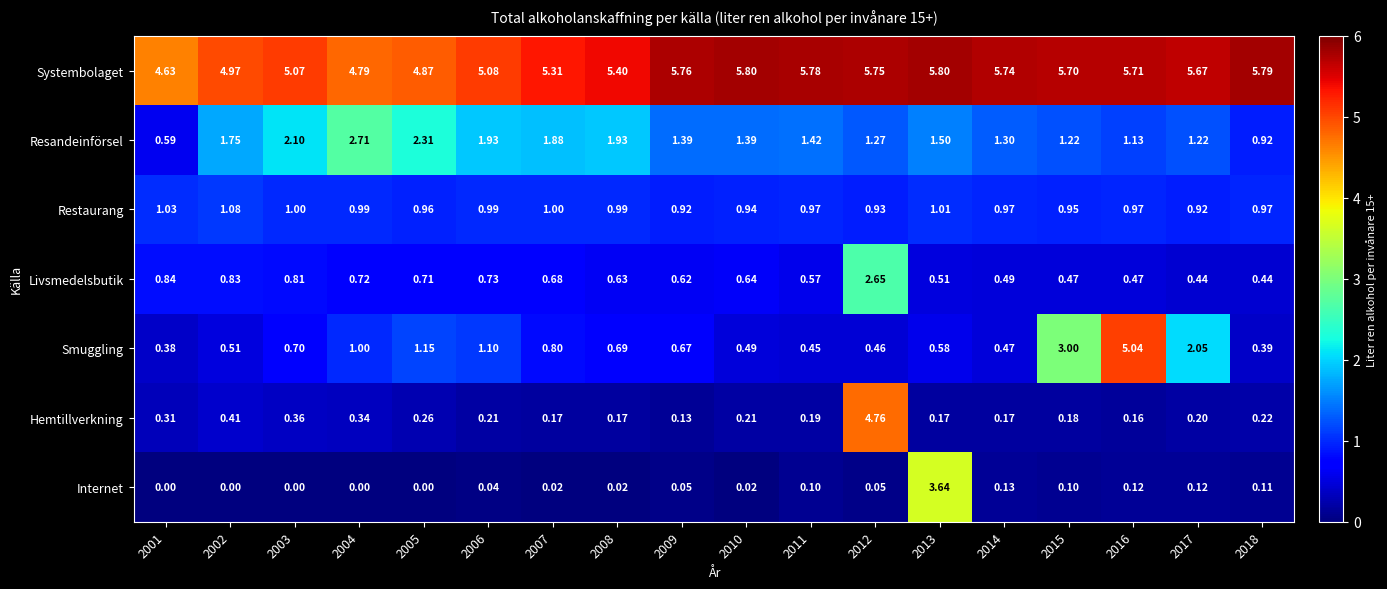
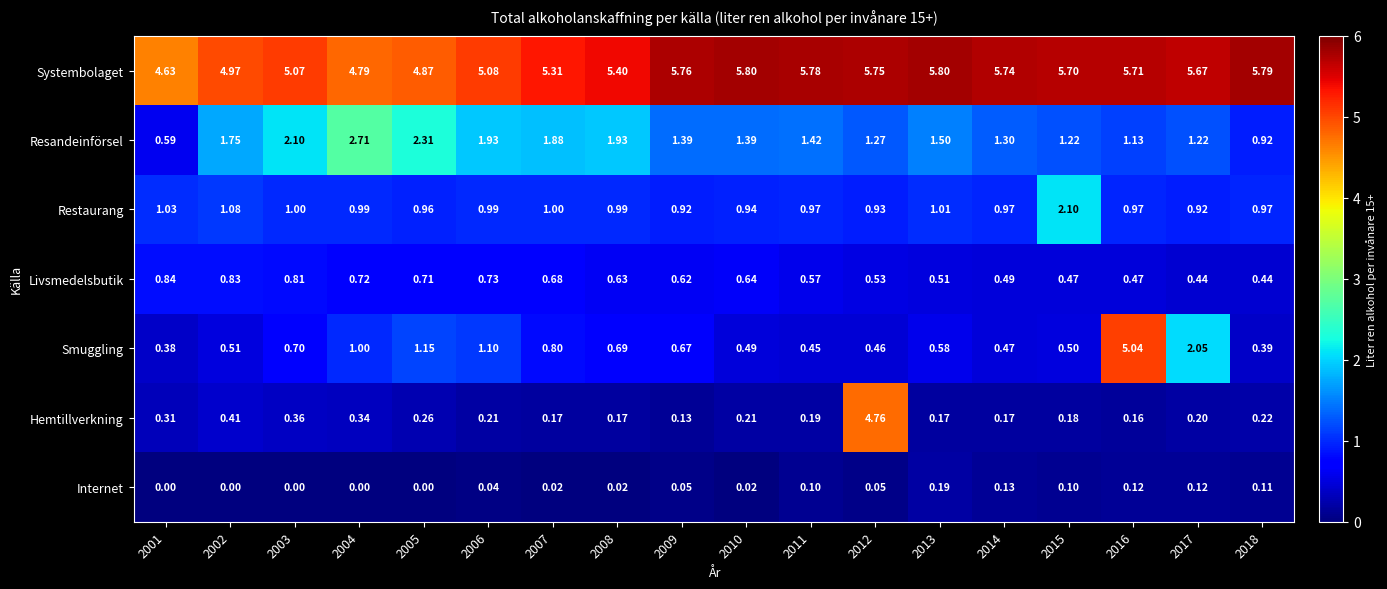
  {
    "Systembolaget": {
      "2001": 4.63,
      "2002": 4.97,
      "2003": 5.07,
      "2004": 4.79,
      "2005": 4.87,
      "2006": 5.08,
      "2007": 5.31,
      "2008": 5.40,
      "2009": 5.76,
      "2010": 5.80,
      "2011": 5.78,
      "2012": 5.75,
      "2013": 5.80,
      "2014": 5.74,
      "2015": 5.70,
      "2016": 5.71,
      "2017": 5.67,
      "2018": 5.79
    },
    "Resandeinförsel": {
      "2001": 0.59,
      "2002": 1.75,
      "2003": 2.10,
      "2004": 2.71,
      "2005": 2.31,
      "2006": 1.93,
      "2007": 1.88,
      "2008": 1.93,
      "2009": 1.39,
      "2010": 1.39,
      "2011": 1.42,
      "2012": 1.27,
      "2013": 1.50,
      "2014": 1.30,
      "2015": 1.22,
      "2016": 1.13,
      "2017": 1.22,
      "2018": 0.92
    },
    "Restaurang": {
      "2001": 1.03,
      "2002": 1.08,
      "2003": 1.00,
      "2004": 0.99,
      "2005": 0.96,
      "2006": 0.99,
      "2007": 1.00,
      "2008": 0.99,
      "2009": 0.92,
      "2010": 0.94,
      "2011": 0.97,
      "2012": 0.93,
      "2013": 1.01,
      "2014": 0.97,
-     "2015": 0.95,
+     "2015": 2.10,
      "2016": 0.97,
      "2017": 0.92,
      "2018": 0.97
    },
    "Livsmedelsbutik": {
      "2001": 0.84,
      "2002": 0.83,
      "2003": 0.81,
      "2004": 0.72,
      "2005": 0.71,
      "2006": 0.73,
      "2007": 0.68,
      "2008": 0.63,
      "2009": 0.62,
      "2010": 0.64,
      "2011": 0.57,
-     "2012": 2.65,
+     "2012": 0.53,
      "2013": 0.51,
      "2014": 0.49,
      "2015": 0.47,
      "2016": 0.47,
      "2017": 0.44,
      "2018": 0.44
    },
    "Smuggling": {
      "2001": 0.38,
      "2002": 0.51,
      "2003": 0.70,
      "2004": 1.00,
      "2005": 1.15,
      "2006": 1.10,
      "2007": 0.80,
      "2008": 0.69,
      "2009": 0.67,
      "2010": 0.49,
      "2011": 0.45,
      "2012": 0.46,
      "2013": 0.58,
      "2014": 0.47,
-     "2015": 3.00,
+     "2015": 0.50,
      "2016": 5.04,
      "2017": 2.05,
      "2018": 0.39
    },
    "Hemtillverkning": {
      "2001": 0.31,
      "2002": 0.41,
      "2003": 0.36,
      "2004": 0.34,
      "2005": 0.26,
      "2006": 0.21,
      "2007": 0.17,
      "2008": 0.17,
      "2009": 0.13,
      "2010": 0.21,
      "2011": 0.19,
      "2012": 4.76,
      "2013": 0.17,
      "2014": 0.17,
      "2015": 0.18,
      "2016": 0.16,
      "2017": 0.20,
      "2018": 0.22
    },
    "Internet": {
      "2001": 0.00,
      "2002": 0.00,
      "2003": 0.00,
      "2004": 0.00,
      "2005": 0.00,
      "2006": 0.04,
      "2007": 0.02,
      "2008": 0.02,
      "2009": 0.05,
      "2010": 0.02,
      "2011": 0.10,
      "2012": 0.05,
-     "2013": 3.64,
+     "2013": 0.19,
      "2014": 0.13,
      "2015": 0.10,
      "2016": 0.12,
      "2017": 0.12,
      "2018": 0.11
    }
  }
